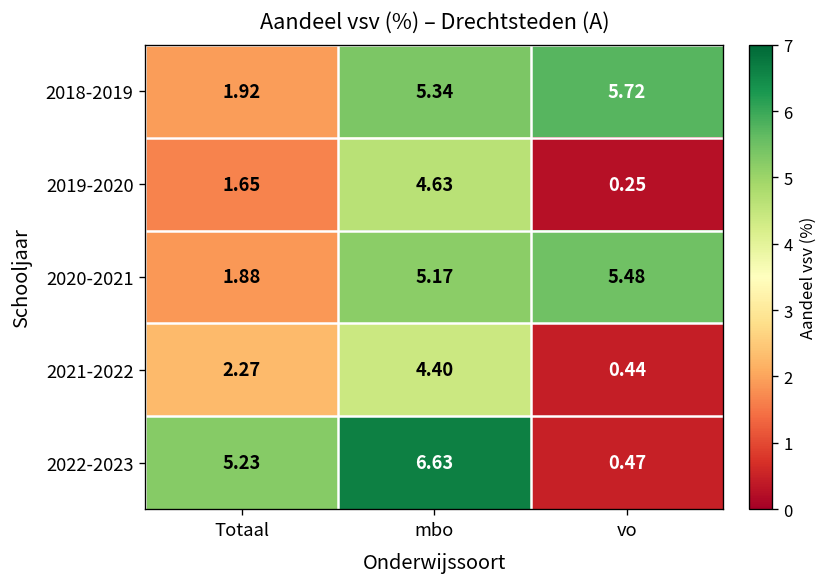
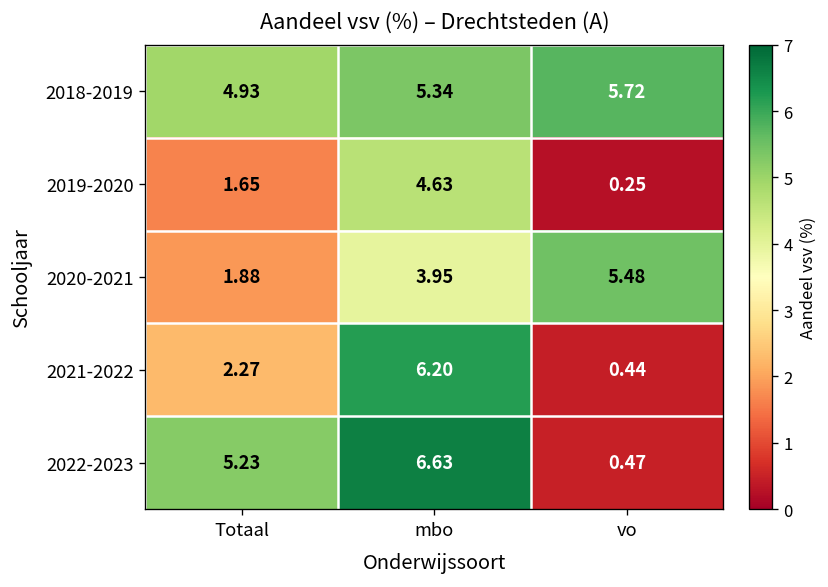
  {
    "2018-2019": {
-     "Totaal": 1.92,
+     "Totaal": 4.93,
      "mbo": 5.34,
      "vo": 5.72
    },
    "2019-2020": {
      "Totaal": 1.65,
      "mbo": 4.63,
      "vo": 0.25
    },
    "2020-2021": {
      "Totaal": 1.88,
-     "mbo": 5.17,
+     "mbo": 3.95,
      "vo": 5.48
    },
    "2021-2022": {
      "Totaal": 2.27,
-     "mbo": 4.40,
+     "mbo": 6.20,
      "vo": 0.44
    },
    "2022-2023": {
      "Totaal": 5.23,
      "mbo": 6.63,
      "vo": 0.47
    }
  }
